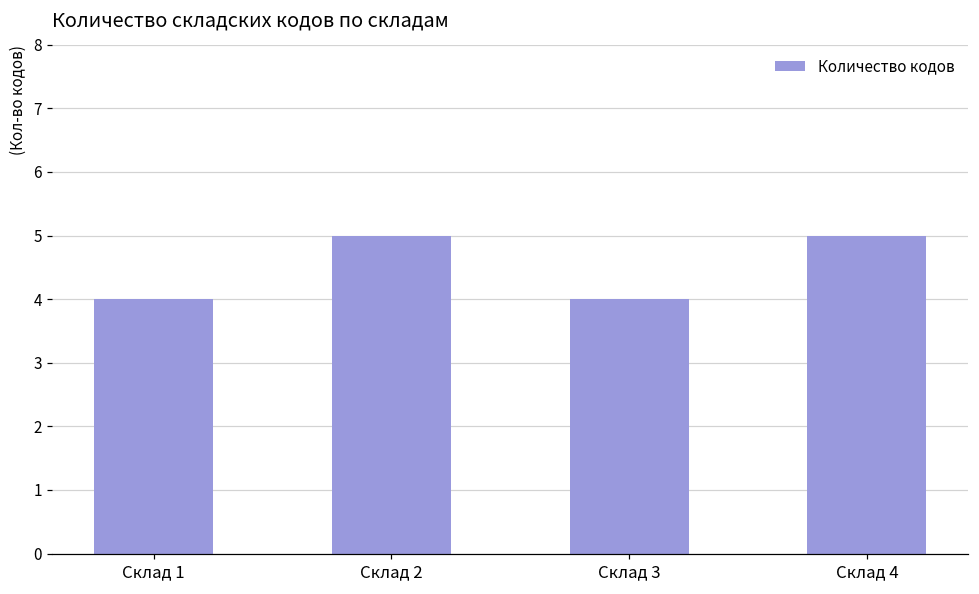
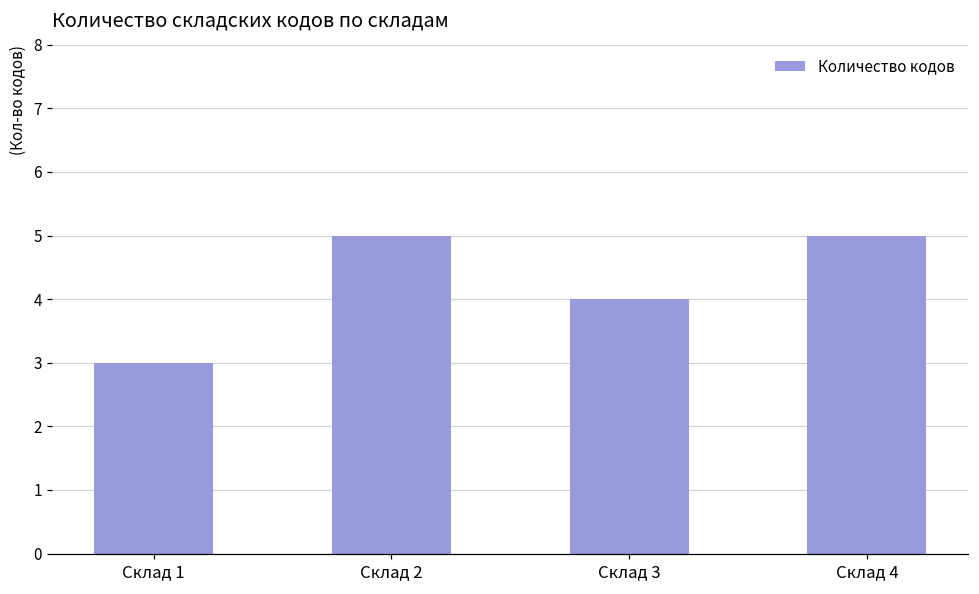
  {
-   "Склад 1": 4,
+   "Склад 1": 3,
    "Склад 2": 5,
    "Склад 3": 4,
    "Склад 4": 5
  }
